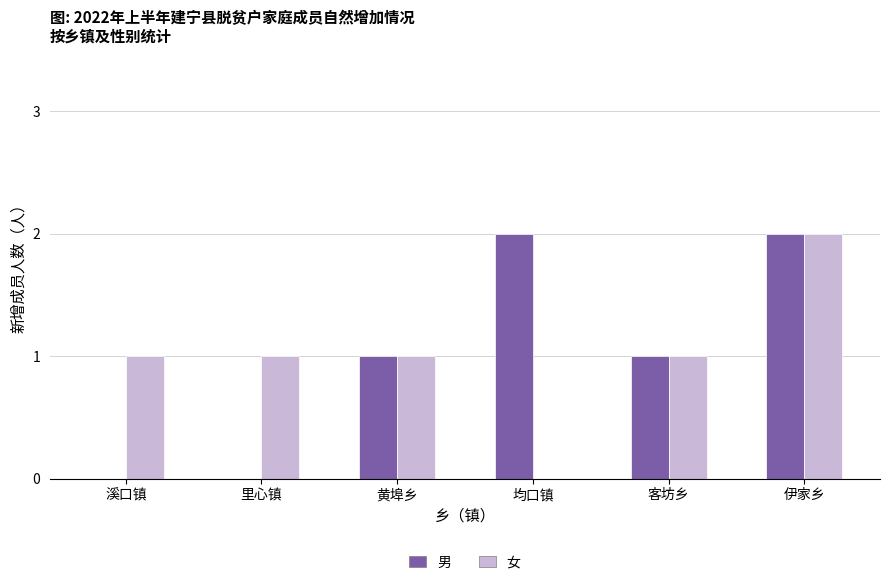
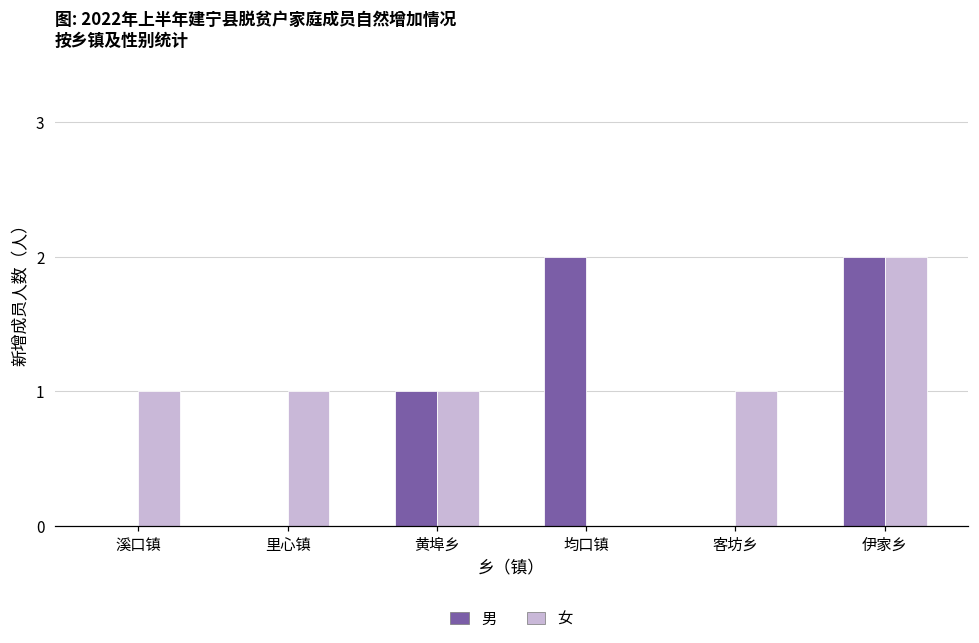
  {
    "男": {
      "溪口镇": 0,
      "里心镇": 0,
      "黄埠乡": 1,
      "均口镇": 2,
-     "客坊乡": 1,
+     "客坊乡": 0,
      "伊家乡": 2
    },
    "女": {
      "溪口镇": 1,
      "里心镇": 1,
      "黄埠乡": 1,
      "均口镇": 0,
      "客坊乡": 1,
      "伊家乡": 2
    }
  }
